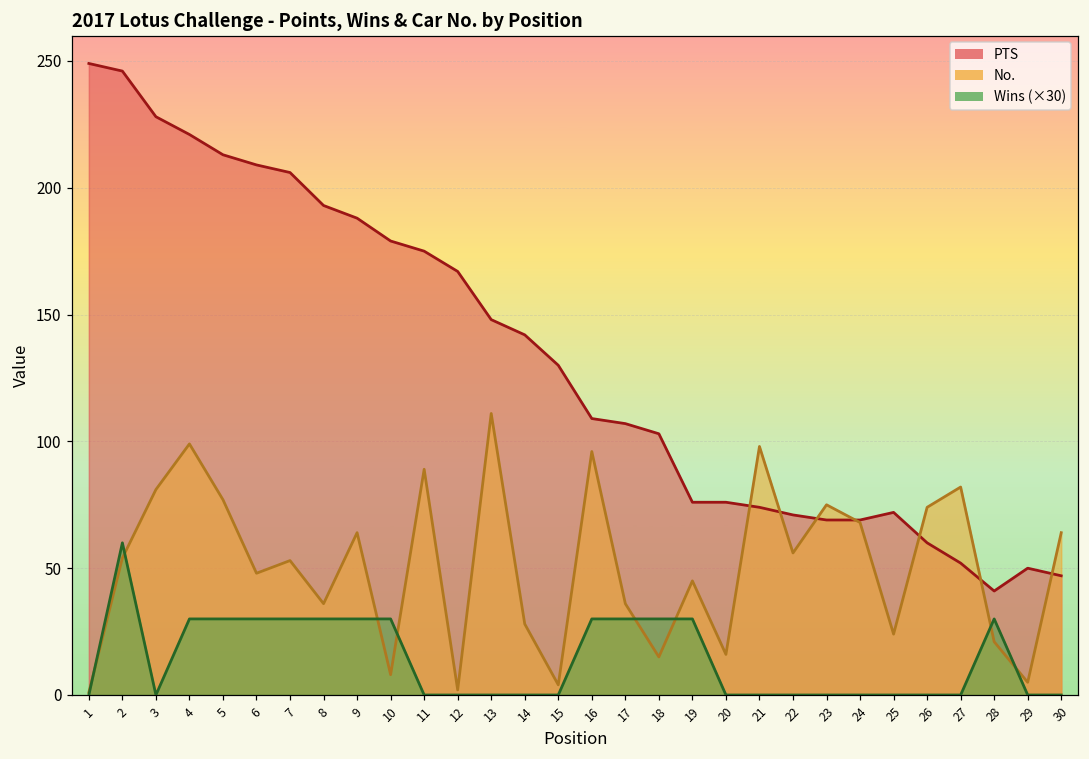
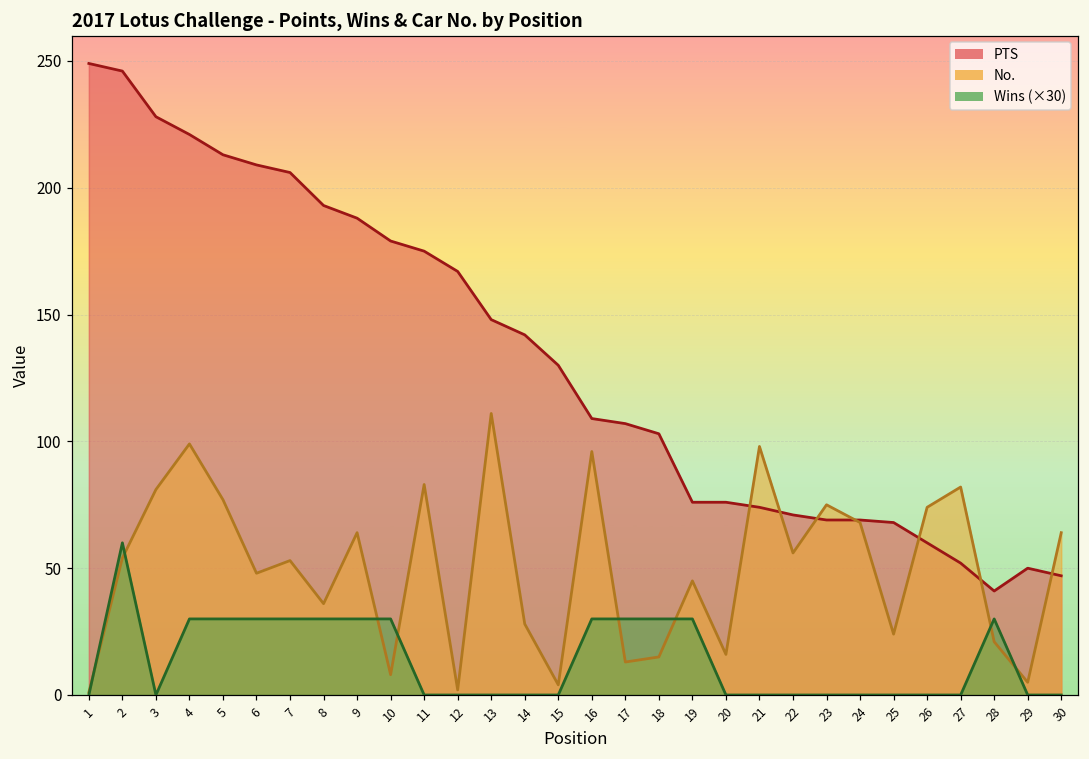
  {
    "PTS": {
      "1": 249,
      "2": 246,
      "3": 228,
      "4": 221,
      "5": 213,
      "6": 209,
      "7": 206,
      "8": 193,
      "9": 188,
      "10": 179,
      "11": 175,
      "12": 167,
      "13": 148,
      "14": 142,
      "15": 130,
      "16": 109,
      "17": 107,
      "18": 103,
      "19": 76,
      "20": 76,
      "21": 74,
      "22": 71,
      "23": 69,
-     "25": 72,
+     "25": 68,
      "26": 60,
      "27": 52,
      "28": 41,
      "29": 50,
      "30": 47
    },
    "No.": {
      "2": 54,
      "3": 81,
      "4": 99,
      "5": 77,
      "6": 48,
      "7": 53,
      "8": 36,
      "9": 64,
      "10": 8,
-     "11": 89,
+     "11": 83,
      "12": 2,
      "13": 111,
      "14": 28,
      "15": 4,
      "16": 96,
-     "17": 36,
+     "17": 13,
      "18": 15,
      "19": 45,
      "20": 16,
      "21": 98,
      "22": 56,
      "23": 75,
      "25": 24,
      "26": 74,
      "27": 82,
      "28": 21,
      "29": 5,
      "30": 64
    },
    "Wins (×30)": {
      "2": 60,
      "3": 0,
      "4": 30,
      "5": 30,
      "6": 30,
      "7": 30,
      "8": 30,
      "9": 30,
      "10": 30,
      "11": 0,
      "12": 0,
      "13": 0,
      "14": 0,
      "15": 0,
      "16": 30,
      "17": 30,
      "18": 30,
      "19": 30,
      "20": 0,
      "21": 0,
      "22": 0,
      "23": 0,
      "24": 0,
      "25": 0,
      "26": 0,
      "27": 0,
      "28": 30,
      "29": 0,
      "30": 0
    }
  }
